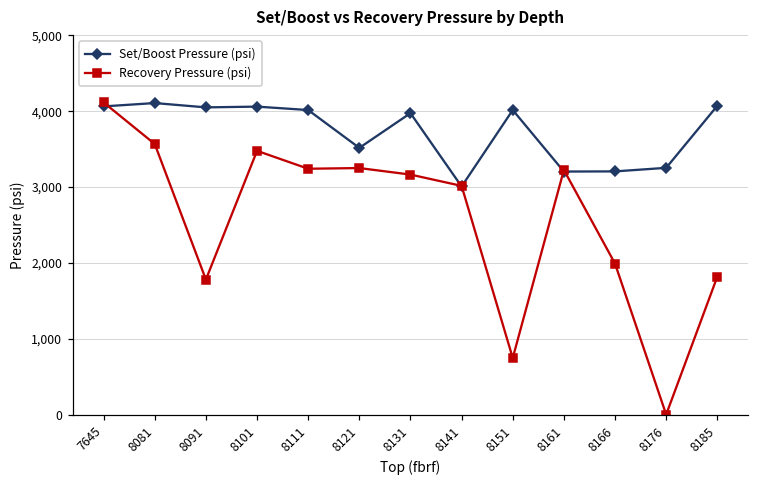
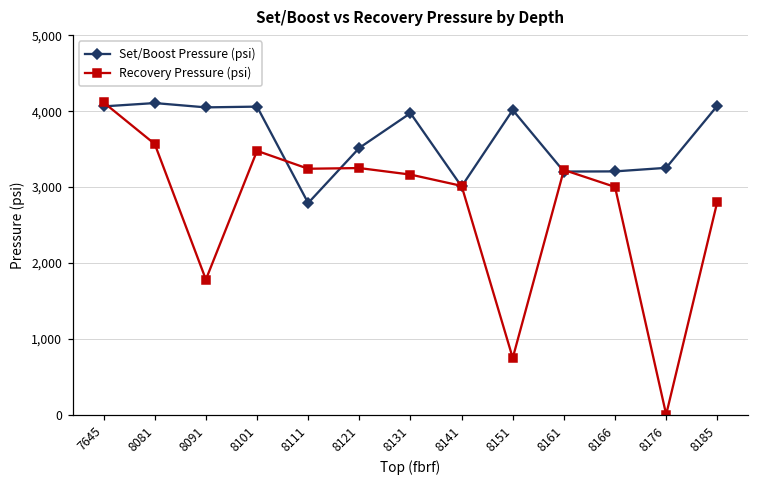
  {
    "Set/Boost Pressure (psi)": {
      "7645": "4,100",
      "8081": "4,100",
      "8091": "4,100",
      "8101": "4,100",
-     "8111": "4,000",
+     "8111": "2,800",
      "8121": "3,500",
      "8131": "4,000",
      "8151": "4,000",
      "8166": "3,200",
      "8176": "3,300",
      "8185": "4,100"
    },
    "Recovery Pressure (psi)": {
      "7645": "4,100",
      "8081": "3,600",
      "8091": "1,800",
      "8101": "3,500",
      "8111": "3,200",
      "8121": "3,300",
      "8131": "3,200",
      "8151": "700",
-     "8166": "2,000",
+     "8166": "3,000",
      "8176": "0",
-     "8185": "1,800"
+     "8185": "2,800"
    }
  }
